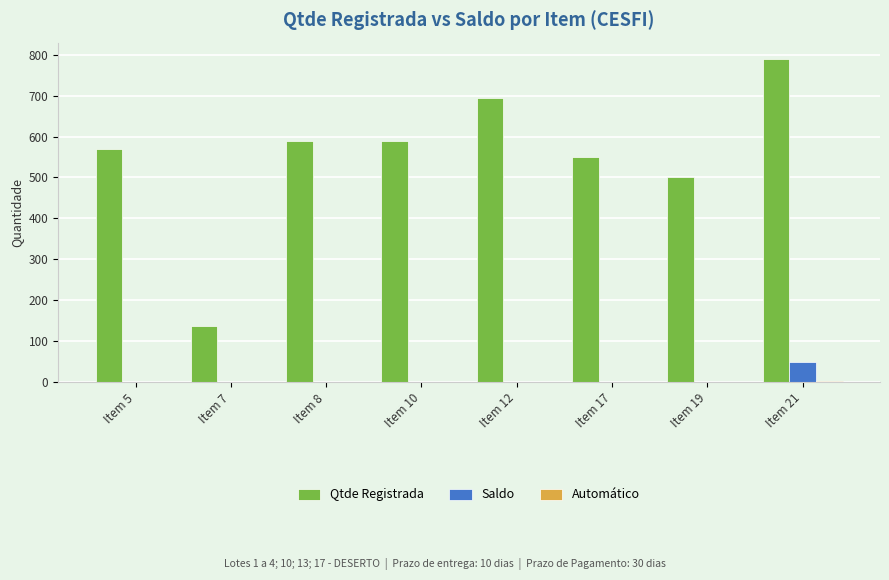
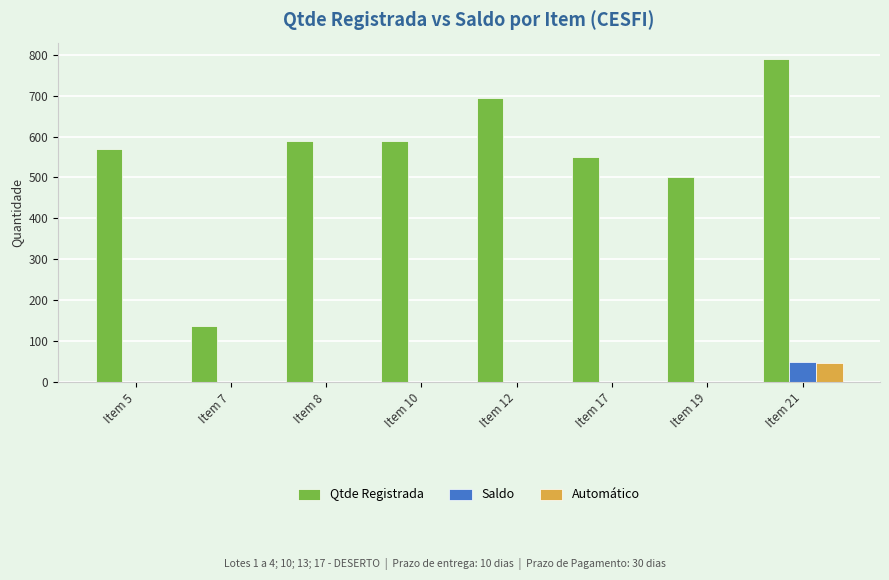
  {
    "Qtde Registrada": {
      "Item 5": 570,
      "Item 7": 140,
      "Item 8": 590,
      "Item 10": 590,
      "Item 12": 690,
      "Item 17": 550,
      "Item 19": 500,
      "Item 21": 790
    },
    "Saldo": {
      "Item 5": 0,
      "Item 7": 0,
      "Item 8": 0,
      "Item 10": 0,
      "Item 12": 0,
      "Item 17": 0,
      "Item 19": 0,
      "Item 21": 50
    },
    "Automático": {
      "Item 5": 0,
      "Item 7": 0,
      "Item 8": 0,
      "Item 10": 0,
      "Item 12": 0,
      "Item 17": 0,
      "Item 19": 0,
-     "Item 21": 0
+     "Item 21": 50
    }
  }
